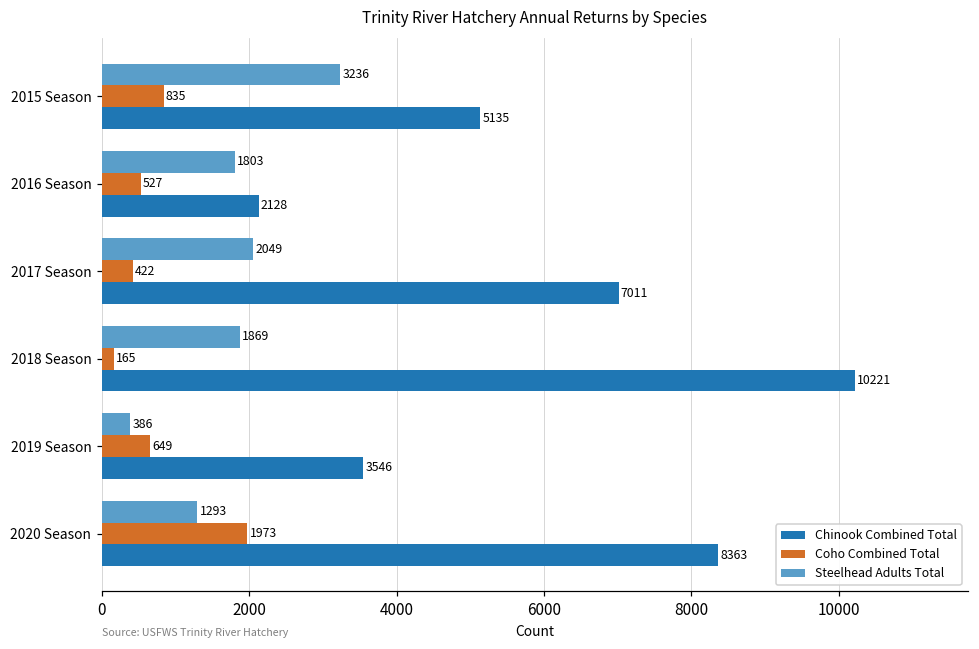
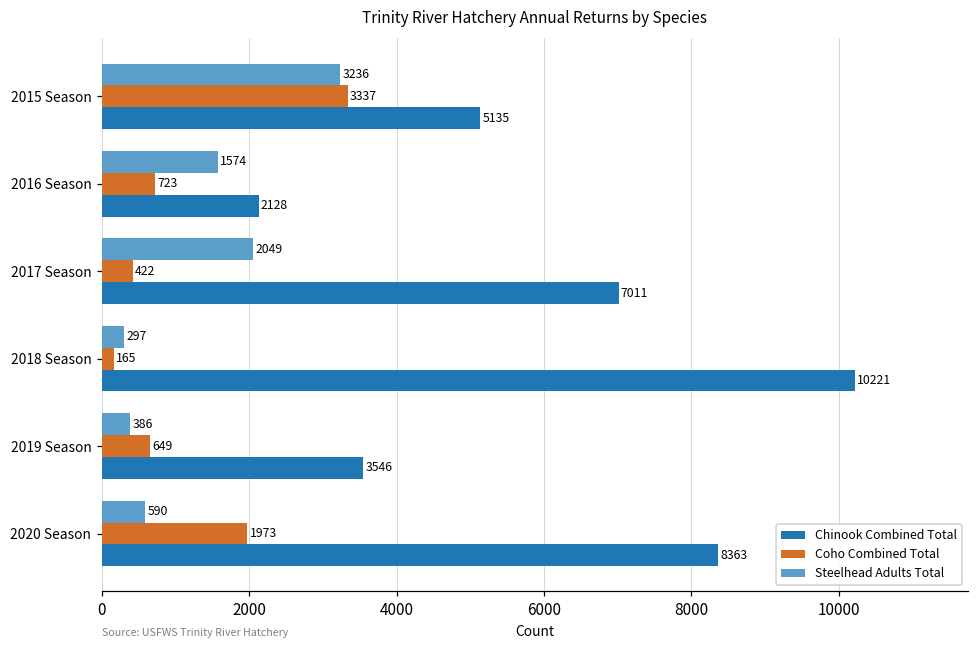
  {
    "Chinook Combined Total": {
      "2015 Season": 5135,
      "2016 Season": 2128,
      "2017 Season": 7011,
      "2018 Season": 10221,
      "2019 Season": 3546,
      "2020 Season": 8363
    },
    "Coho Combined Total": {
-     "2015 Season": 835,
-     "2016 Season": 527,
+     "2015 Season": 3337,
+     "2016 Season": 723,
      "2017 Season": 422,
      "2018 Season": 165,
      "2019 Season": 649,
      "2020 Season": 1973
    },
    "Steelhead Adults Total": {
      "2015 Season": 3236,
-     "2016 Season": 1803,
+     "2016 Season": 1574,
      "2017 Season": 2049,
-     "2018 Season": 1869,
+     "2018 Season": 297,
      "2019 Season": 386,
-     "2020 Season": 1293
+     "2020 Season": 590
    }
  }
